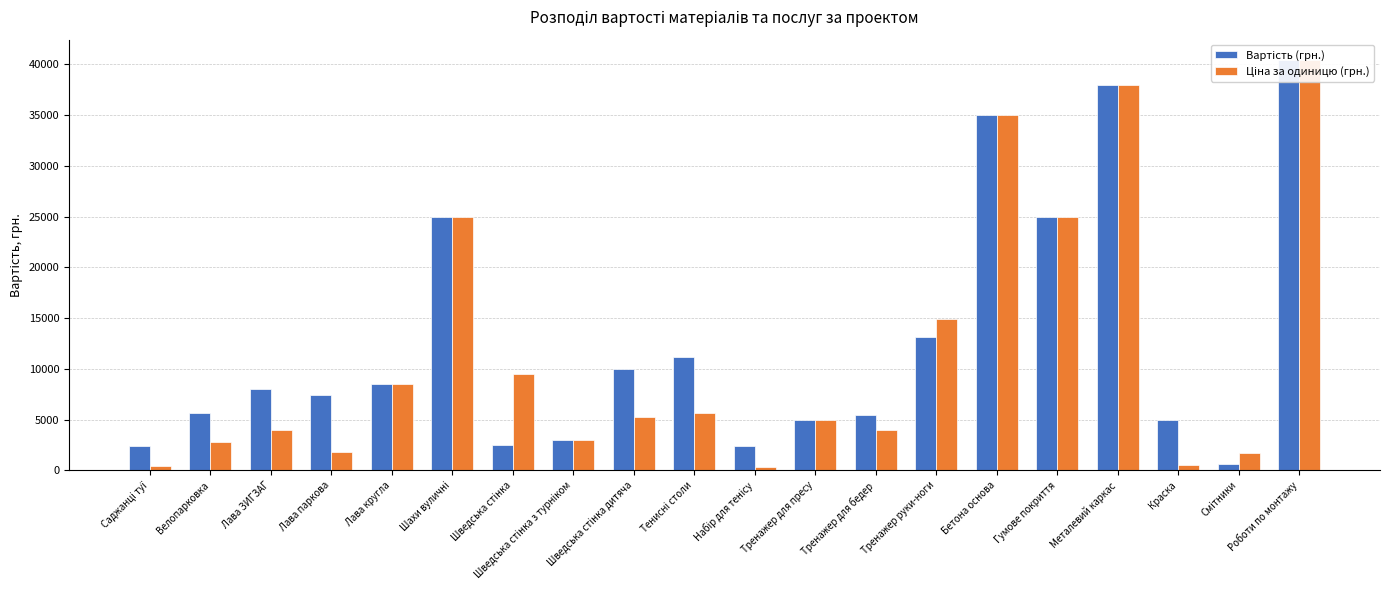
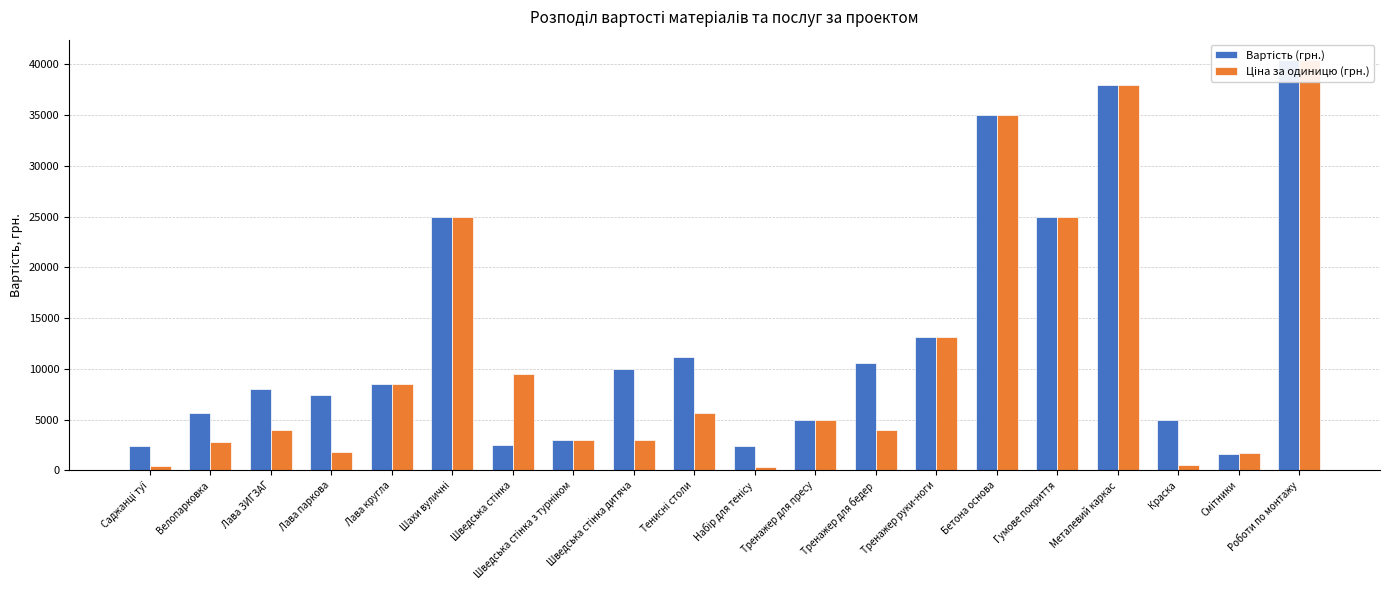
  {
    "Вартість (грн.)": {
      "Саджанці туї": 2400,
      "Велопарковка": 5600,
      "Лава ЗИГЗАГ": 8000,
      "Лава паркова": 7400,
      "Лава кругла": 8600,
      "Шахи вуличні": 25000,
      "Шведська стінка": 2500,
      "Шведська стінка з турніком": 3000,
      "Шведська стінка дитяча": 10000,
      "Тенисні столи": 11200,
      "Набір для тенісу": 2400,
      "Тренажер для пресу": 5000,
-     "Тренажер для бедер": 5500,
+     "Тренажер для бедер": 10600,
      "Тренажер руки-ноги": 13200,
      "Бетона основа": 35000,
      "Гумове покриття": 25000,
      "Металевий каркас": 38000,
      "Краска": 5000,
-     "Смітники": 600
+     "Смітники": 1600
    },
    "Ціна за одиницю (грн.)": {
      "Саджанці туї": 400,
      "Велопарковка": 2800,
      "Лава ЗИГЗАГ": 4000,
      "Лава паркова": 1900,
      "Лава кругла": 8500,
      "Шахи вуличні": 25000,
      "Шведська стінка": 9500,
      "Шведська стінка з турніком": 3000,
-     "Шведська стінка дитяча": 5300,
+     "Шведська стінка дитяча": 3000,
      "Тенисні столи": 5600,
      "Набір для тенісу": 300,
      "Тренажер для пресу": 5000,
      "Тренажер для бедер": 4000,
-     "Тренажер руки-ноги": 14900,
+     "Тренажер руки-ноги": 13200,
      "Бетона основа": 35000,
      "Гумове покриття": 25000,
      "Металевий каркас": 38000,
      "Краска": 500,
      "Смітники": 1700
    }
  }
